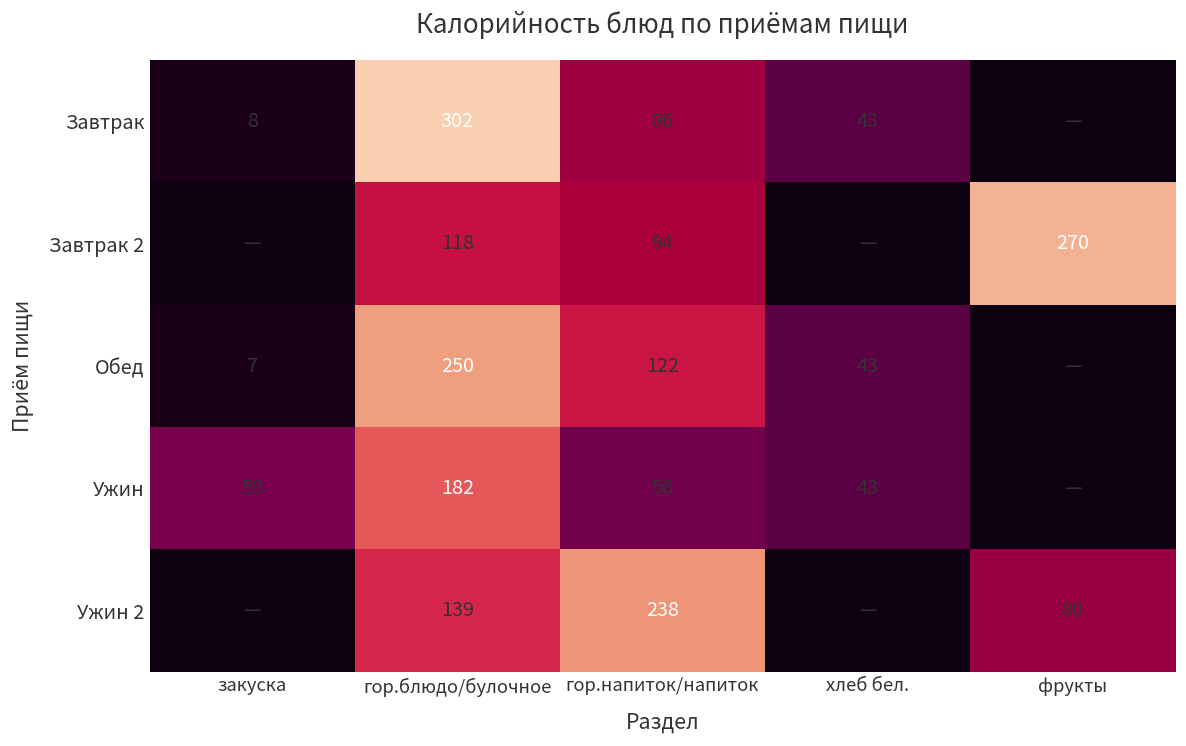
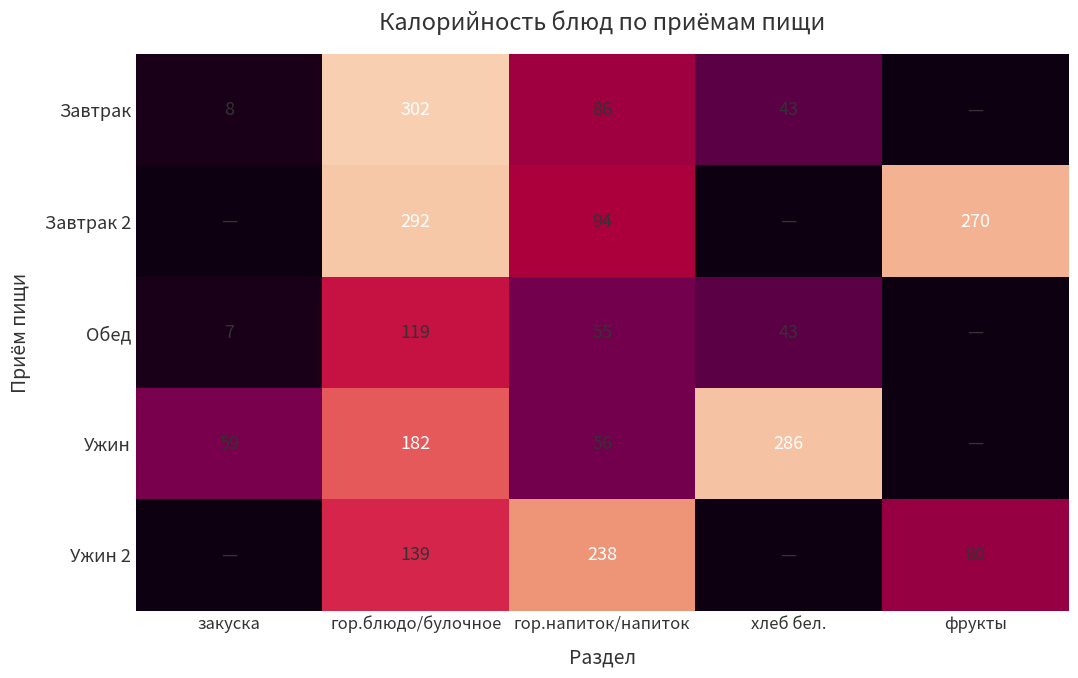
  {
    "Завтрак": {
      "закуска": 8,
      "гор.блюдо/булочное": 302,
      "гор.напиток/напиток": 86,
      "хлеб бел.": 43
    },
    "Завтрак 2": {
-     "гор.блюдо/булочное": 118,
+     "гор.блюдо/булочное": 292,
      "гор.напиток/напиток": 94,
      "фрукты": 270
    },
    "Обед": {
      "закуска": 7,
-     "гор.блюдо/булочное": 250,
-     "гор.напиток/напиток": 122,
+     "гор.блюдо/булочное": 119,
+     "гор.напиток/напиток": 55,
      "хлеб бел.": 43
    },
    "Ужин": {
      "закуска": 59,
      "гор.блюдо/булочное": 182,
      "гор.напиток/напиток": 56,
-     "хлеб бел.": 43
+     "хлеб бел.": 286
    },
    "Ужин 2": {
      "гор.блюдо/булочное": 139,
      "гор.напиток/напиток": 238,
      "фрукты": 80
    }
  }
